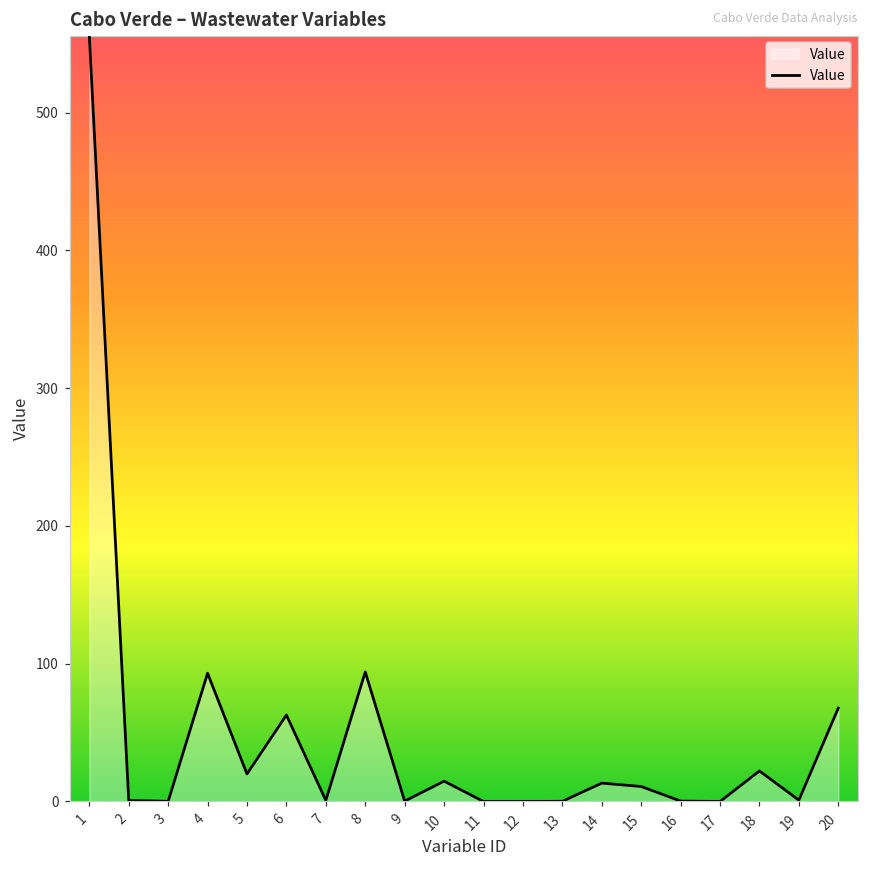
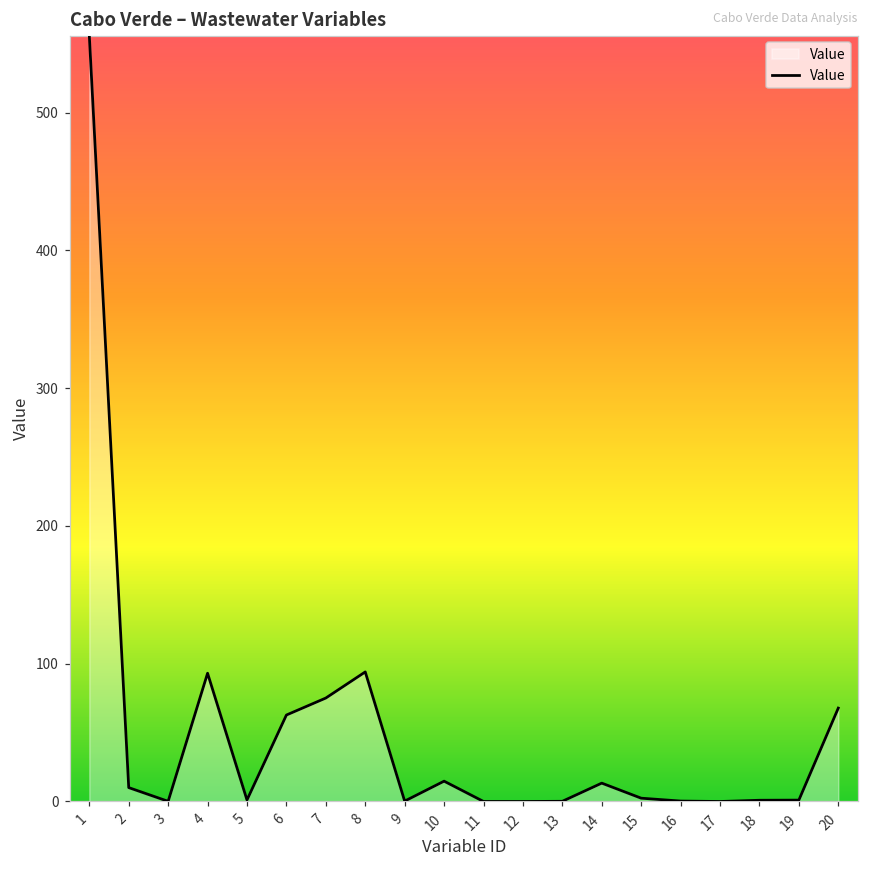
  {
    "1": 556,
-   "2": 1,
+   "2": 10,
    "3": 0,
    "4": 93,
-   "5": 20,
+   "5": 1,
    "6": 63,
-   "7": 1,
+   "7": 75,
    "8": 94,
    "9": 0,
    "10": 15,
    "11": 0,
    "12": 0,
    "13": 0,
    "14": 13,
-   "15": 11,
+   "15": 2,
    "16": 0,
    "17": 0,
-   "18": 22,
+   "18": 1,
    "19": 1,
    "20": 68
  }
